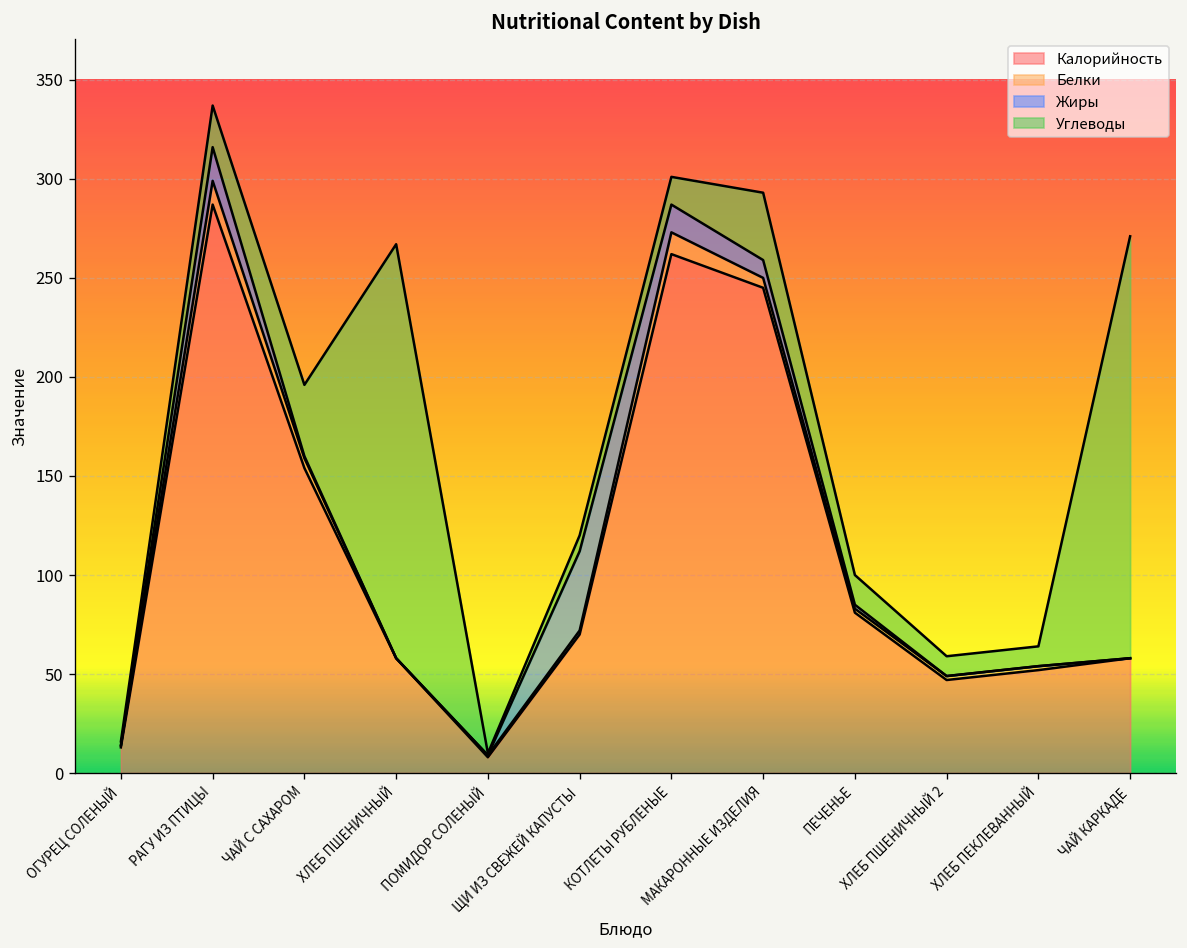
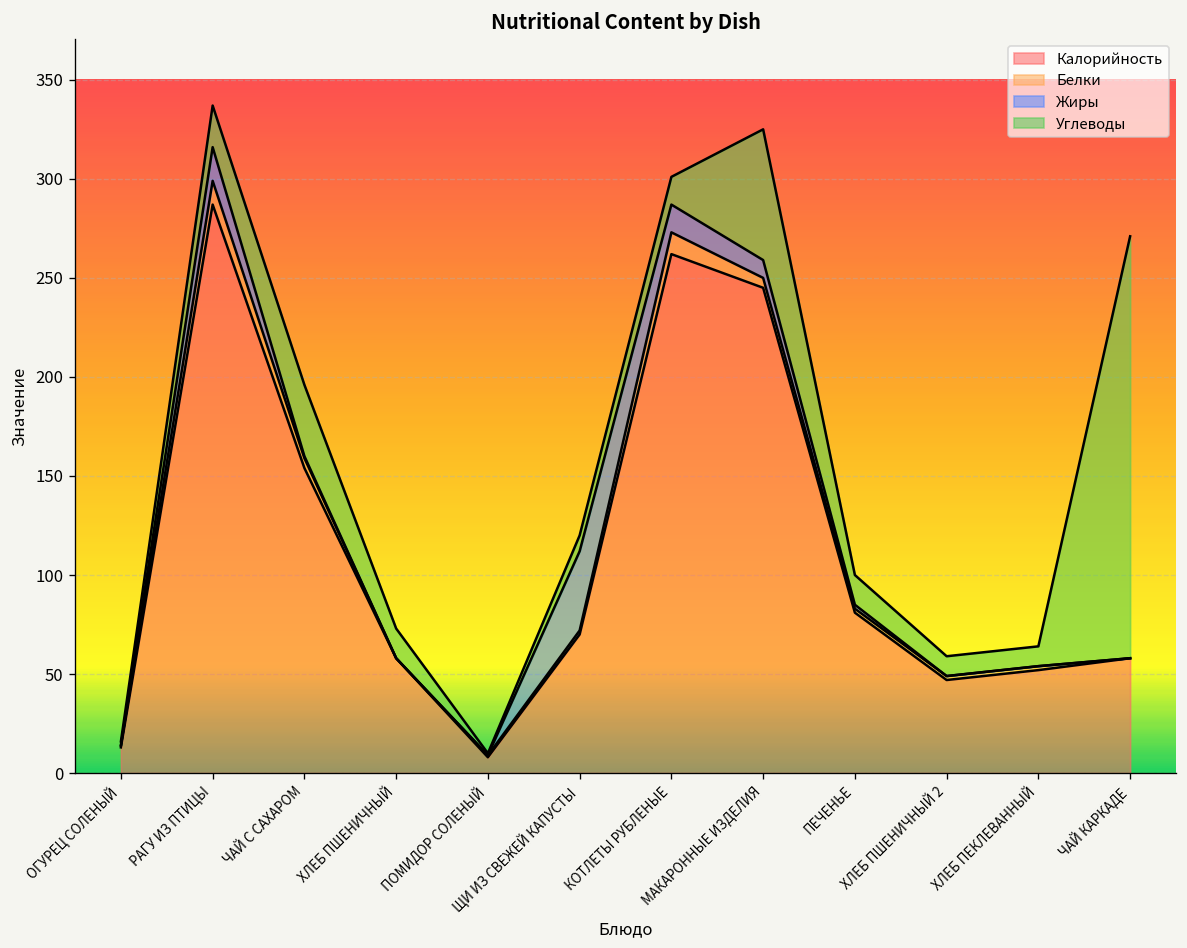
  {
    "Жиры": {
      "РАГУ ИЗ ПТИЦЫ": 17,
      "ЩИ ИЗ СВЕЖЕЙ КАПУСТЫ": 40,
      "КОТЛЕТЫ РУБЛЕНЫЕ": 14,
      "МАКАРОННЫЕ ИЗДЕЛИЯ": 9,
      "ПЕЧЕНЬЕ": 2
    },
    "Углеводы": {
      "ОГУРЕЦ СОЛЕНЫЙ": 2,
      "РАГУ ИЗ ПТИЦЫ": 21,
      "ЧАЙ С САХАРОМ": 36,
-     "ХЛЕБ ПШЕНИЧНЫЙ": 209,
+     "ХЛЕБ ПШЕНИЧНЫЙ": 15,
      "ЩИ ИЗ СВЕЖЕЙ КАПУСТЫ": 8,
      "КОТЛЕТЫ РУБЛЕНЫЕ": 14,
-     "МАКАРОННЫЕ ИЗДЕЛИЯ": 34,
+     "МАКАРОННЫЕ ИЗДЕЛИЯ": 66,
      "ПЕЧЕНЬЕ": 15,
      "ХЛЕБ ПШЕНИЧНЫЙ 2": 10,
      "ХЛЕБ ПЕКЛЕВАННЫЙ": 10,
      "ЧАЙ КАРКАДЕ": 213
    }
  }
